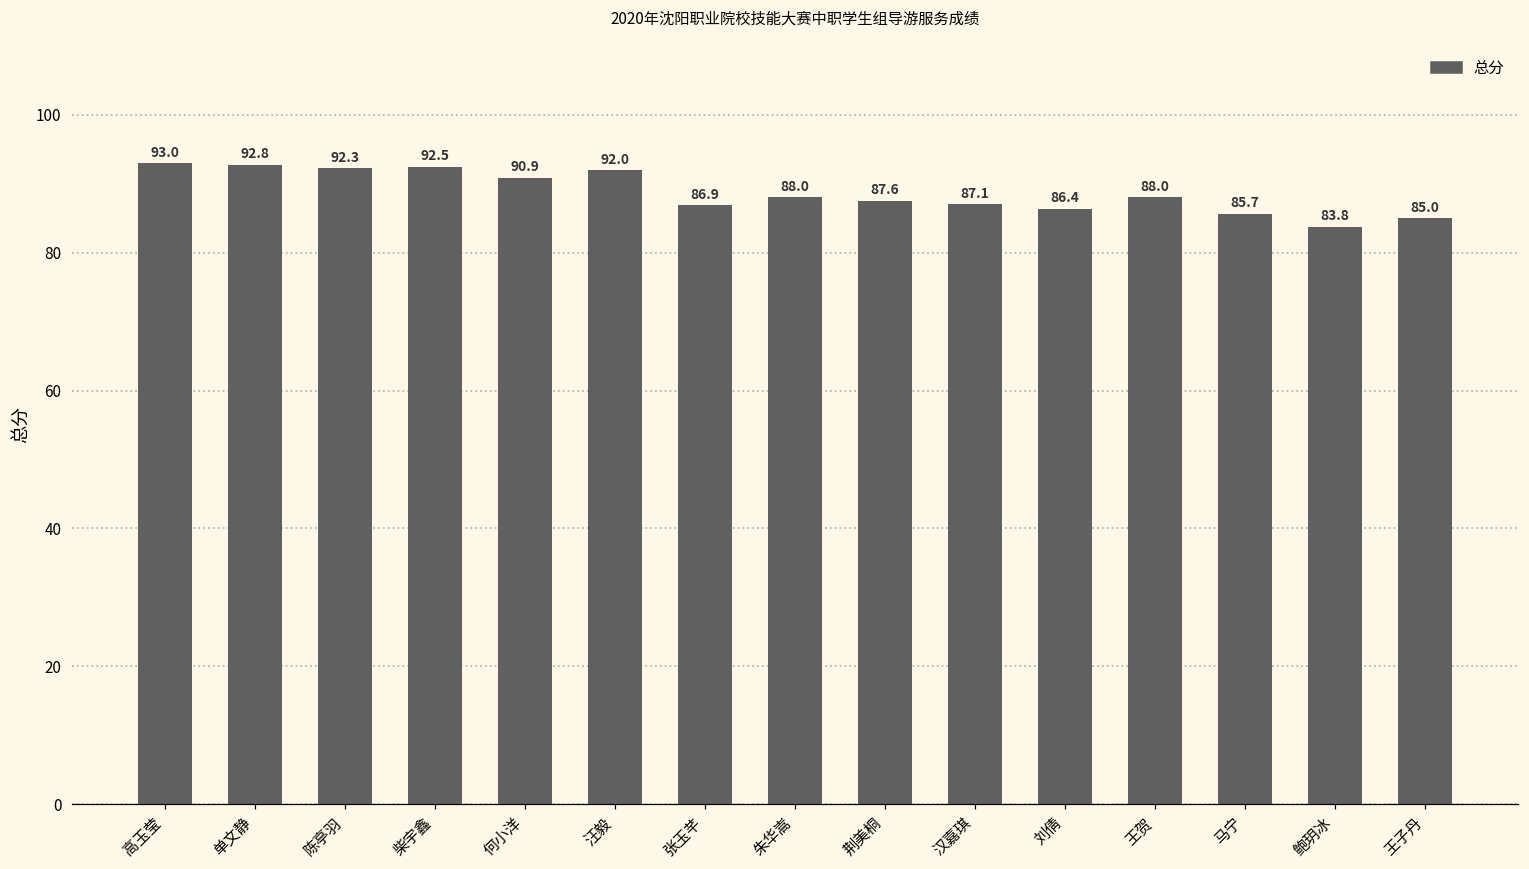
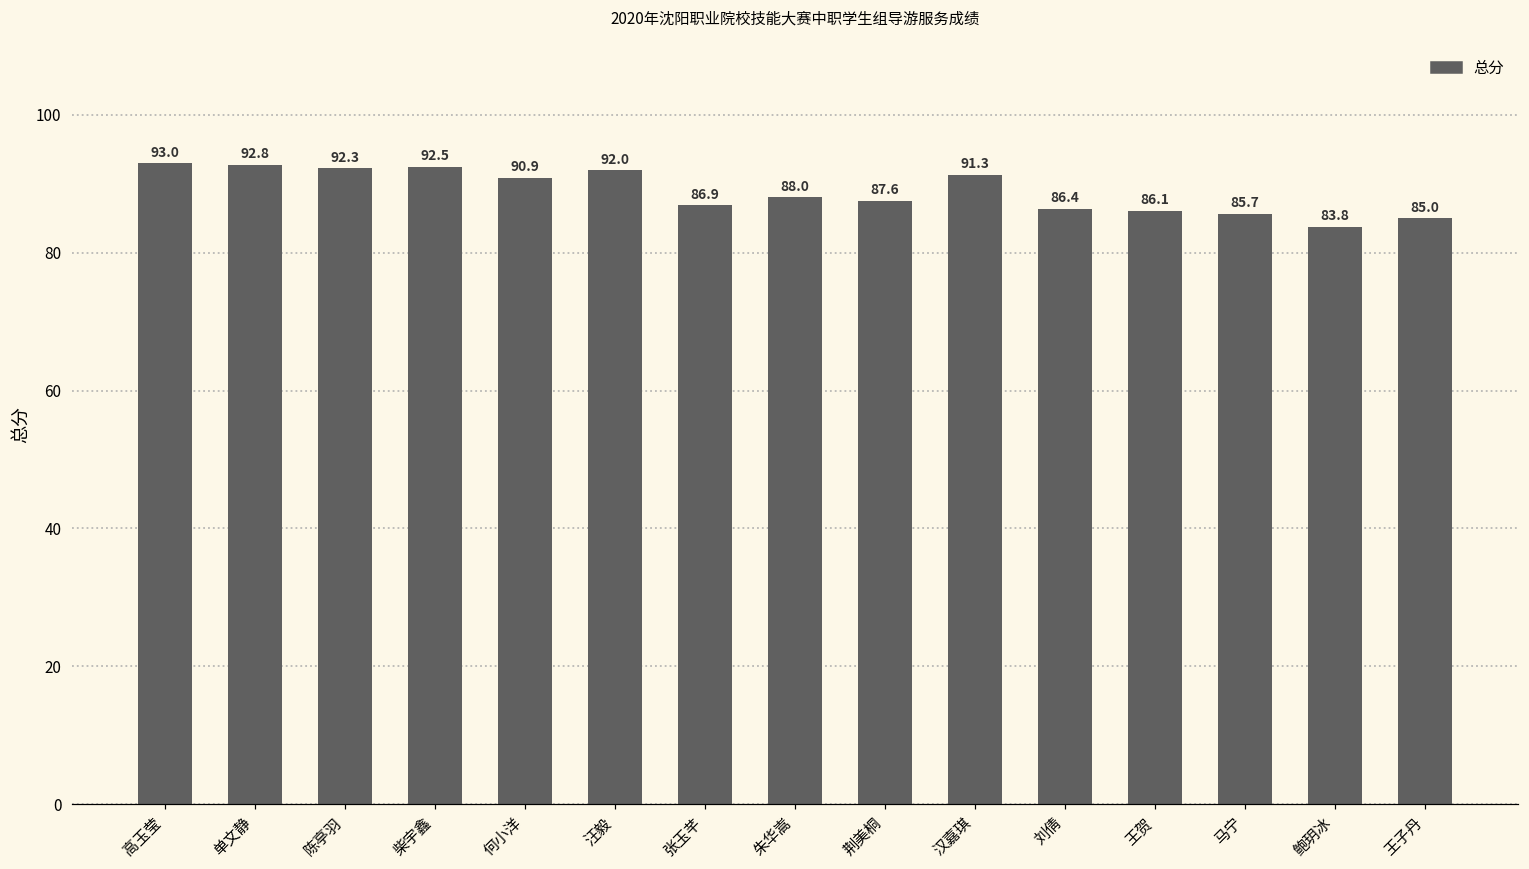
  {
    "高玉莹": 93.0,
    "单文静": 92.8,
    "陈亭羽": 92.3,
    "柴宇鑫": 92.5,
    "何小洋": 90.9,
    "汪毅": 92.0,
    "张玉芊": 86.9,
    "朱华嵩": 88.0,
    "荆美桐": 87.6,
-   "汉嘉琪": 87.1,
+   "汉嘉琪": 91.3,
    "刘倩": 86.4,
-   "王贺": 88.0,
+   "王贺": 86.1,
    "马宁": 85.7,
    "鲍玥冰": 83.8,
    "王子丹": 85.0
  }
